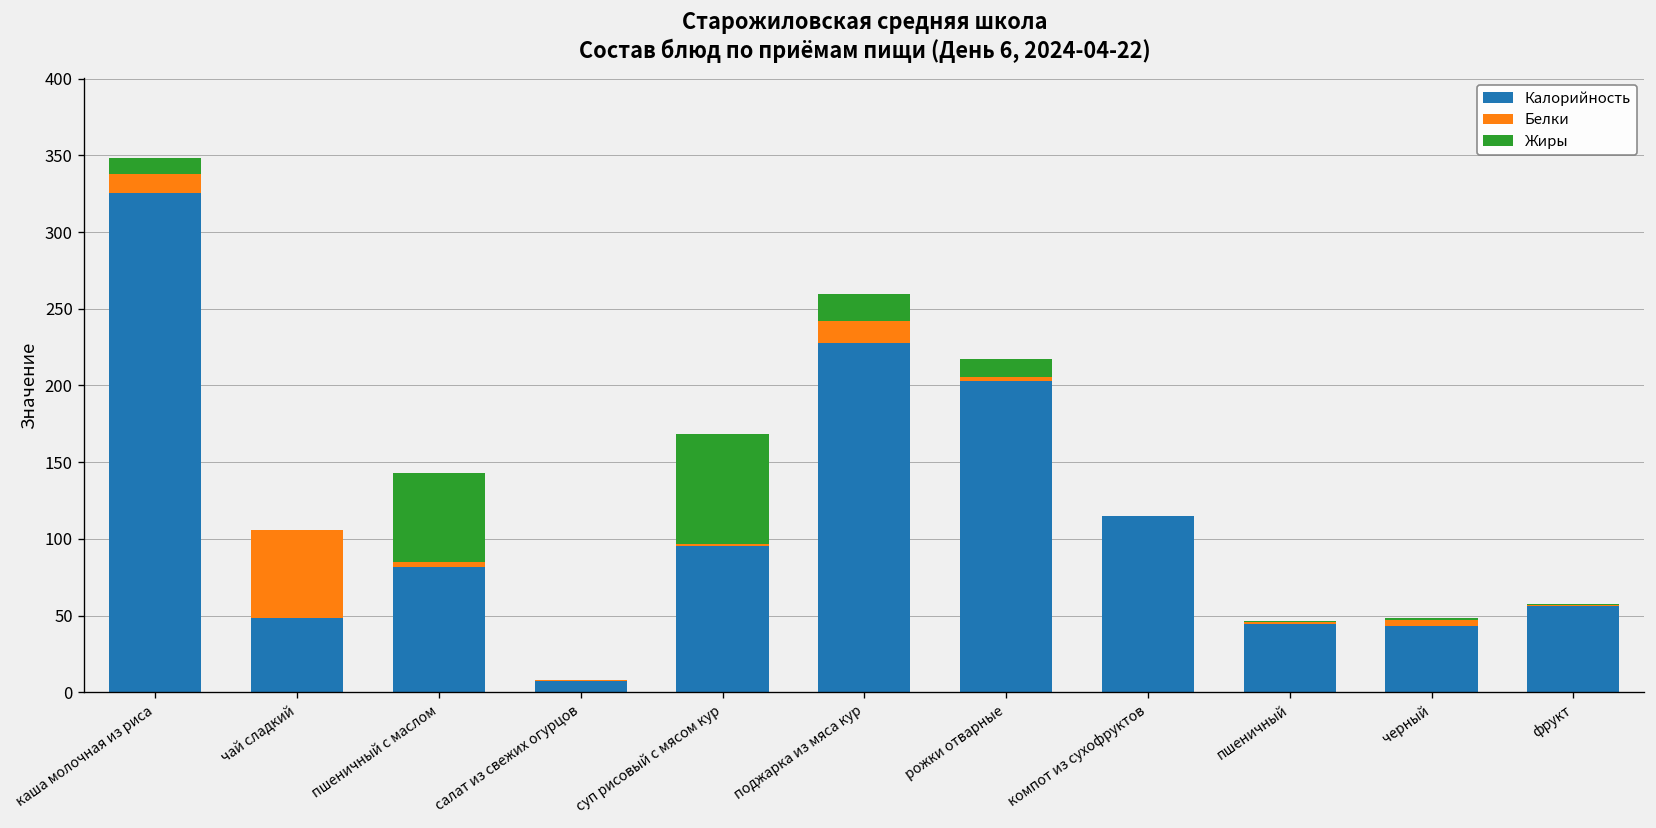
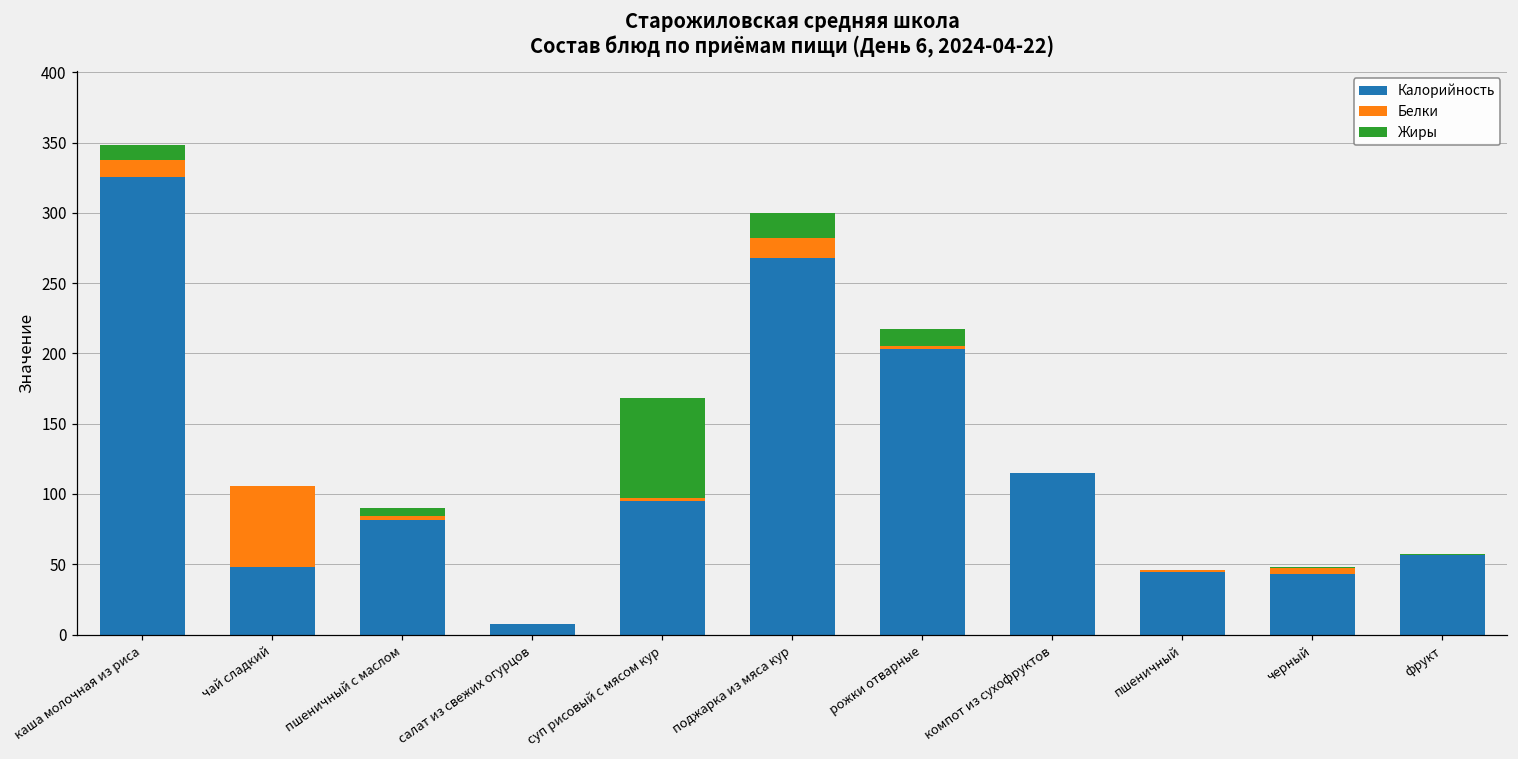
  {
    "Калорийность": {
      "каша молочная из риса": 326,
      "чай сладкий": 48,
      "пшеничный с маслом": 81,
      "салат из свежих огурцов": 7,
      "суп рисовый с мясом кур": 95,
-     "поджарка из мяса кур": 228,
+     "поджарка из мяса кур": 268,
      "рожки отварные": 203,
      "компот из сухофруктов": 115,
      "пшеничный": 45,
      "черный": 43,
      "фрукт": 56
    },
    "Белки": {
      "каша молочная из риса": 12,
      "чай сладкий": 58,
      "пшеничный с маслом": 3,
      "поджарка из мяса кур": 14,
      "рожки отварные": 3,
      "черный": 4
    },
    "Жиры": {
      "каша молочная из риса": 11,
-     "пшеничный с маслом": 59,
+     "пшеничный с маслом": 5,
      "суп рисовый с мясом кур": 72,
      "поджарка из мяса кур": 18,
      "рожки отварные": 12
    }
  }
